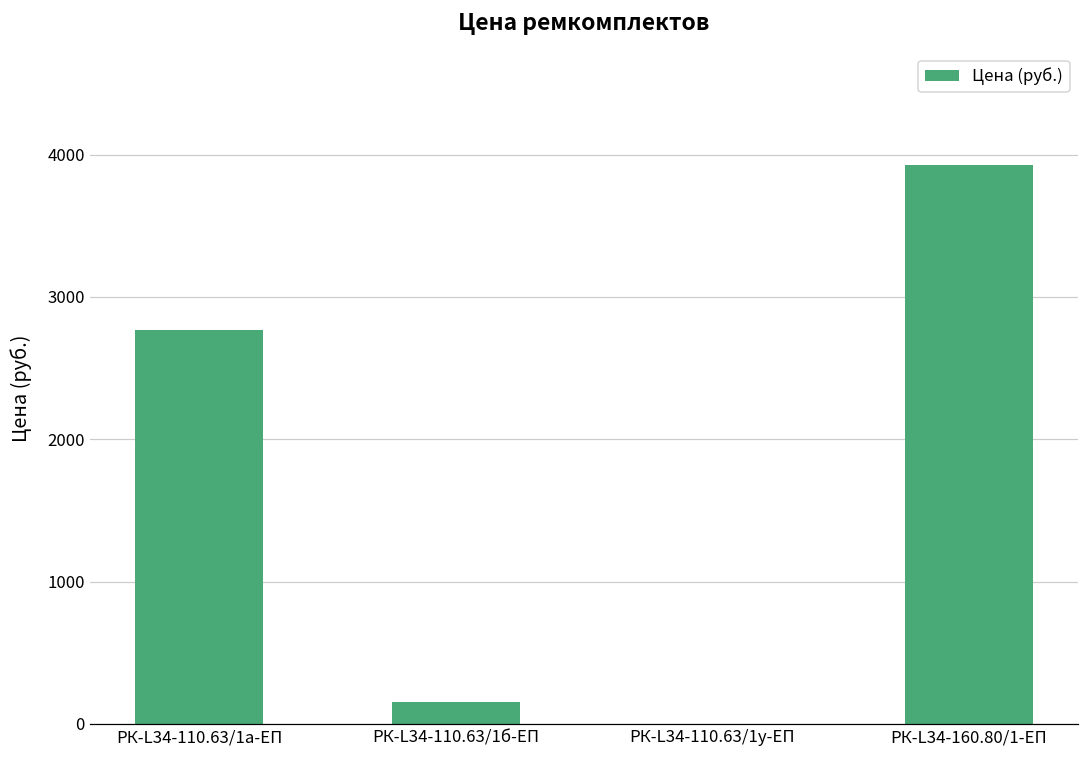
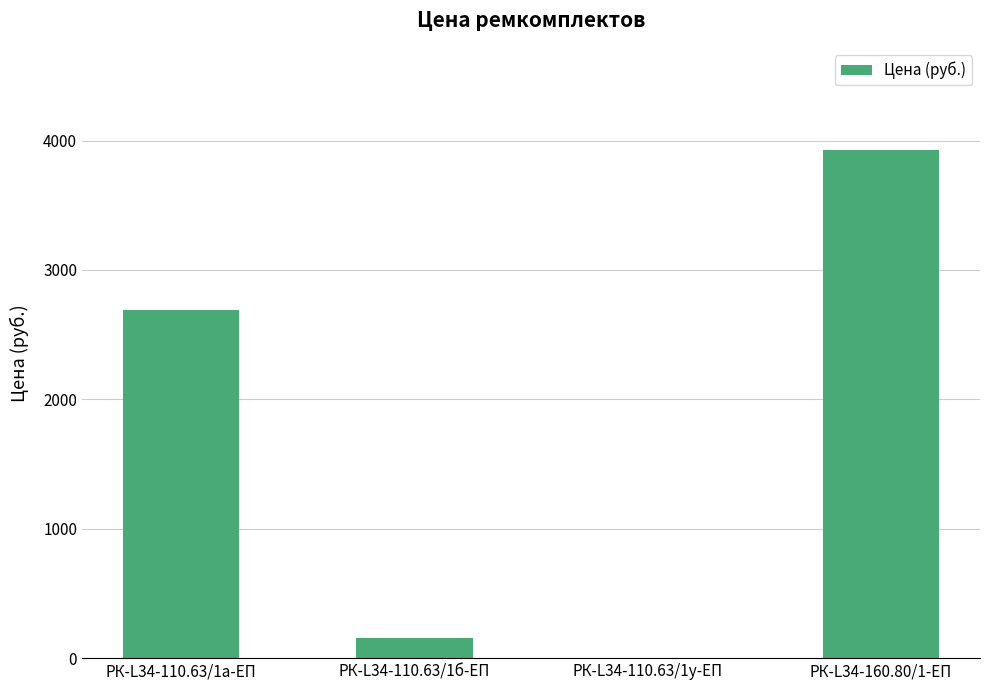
  {
-   "РК-L34-110.63/1а-ЕП": 2770,
+   "РК-L34-110.63/1а-ЕП": 2690,
    "РК-L34-110.63/1б-ЕП": 160,
    "РК-L34-110.63/1у-ЕП": 0,
    "РК-L34-160.80/1-ЕП": 3930
  }
